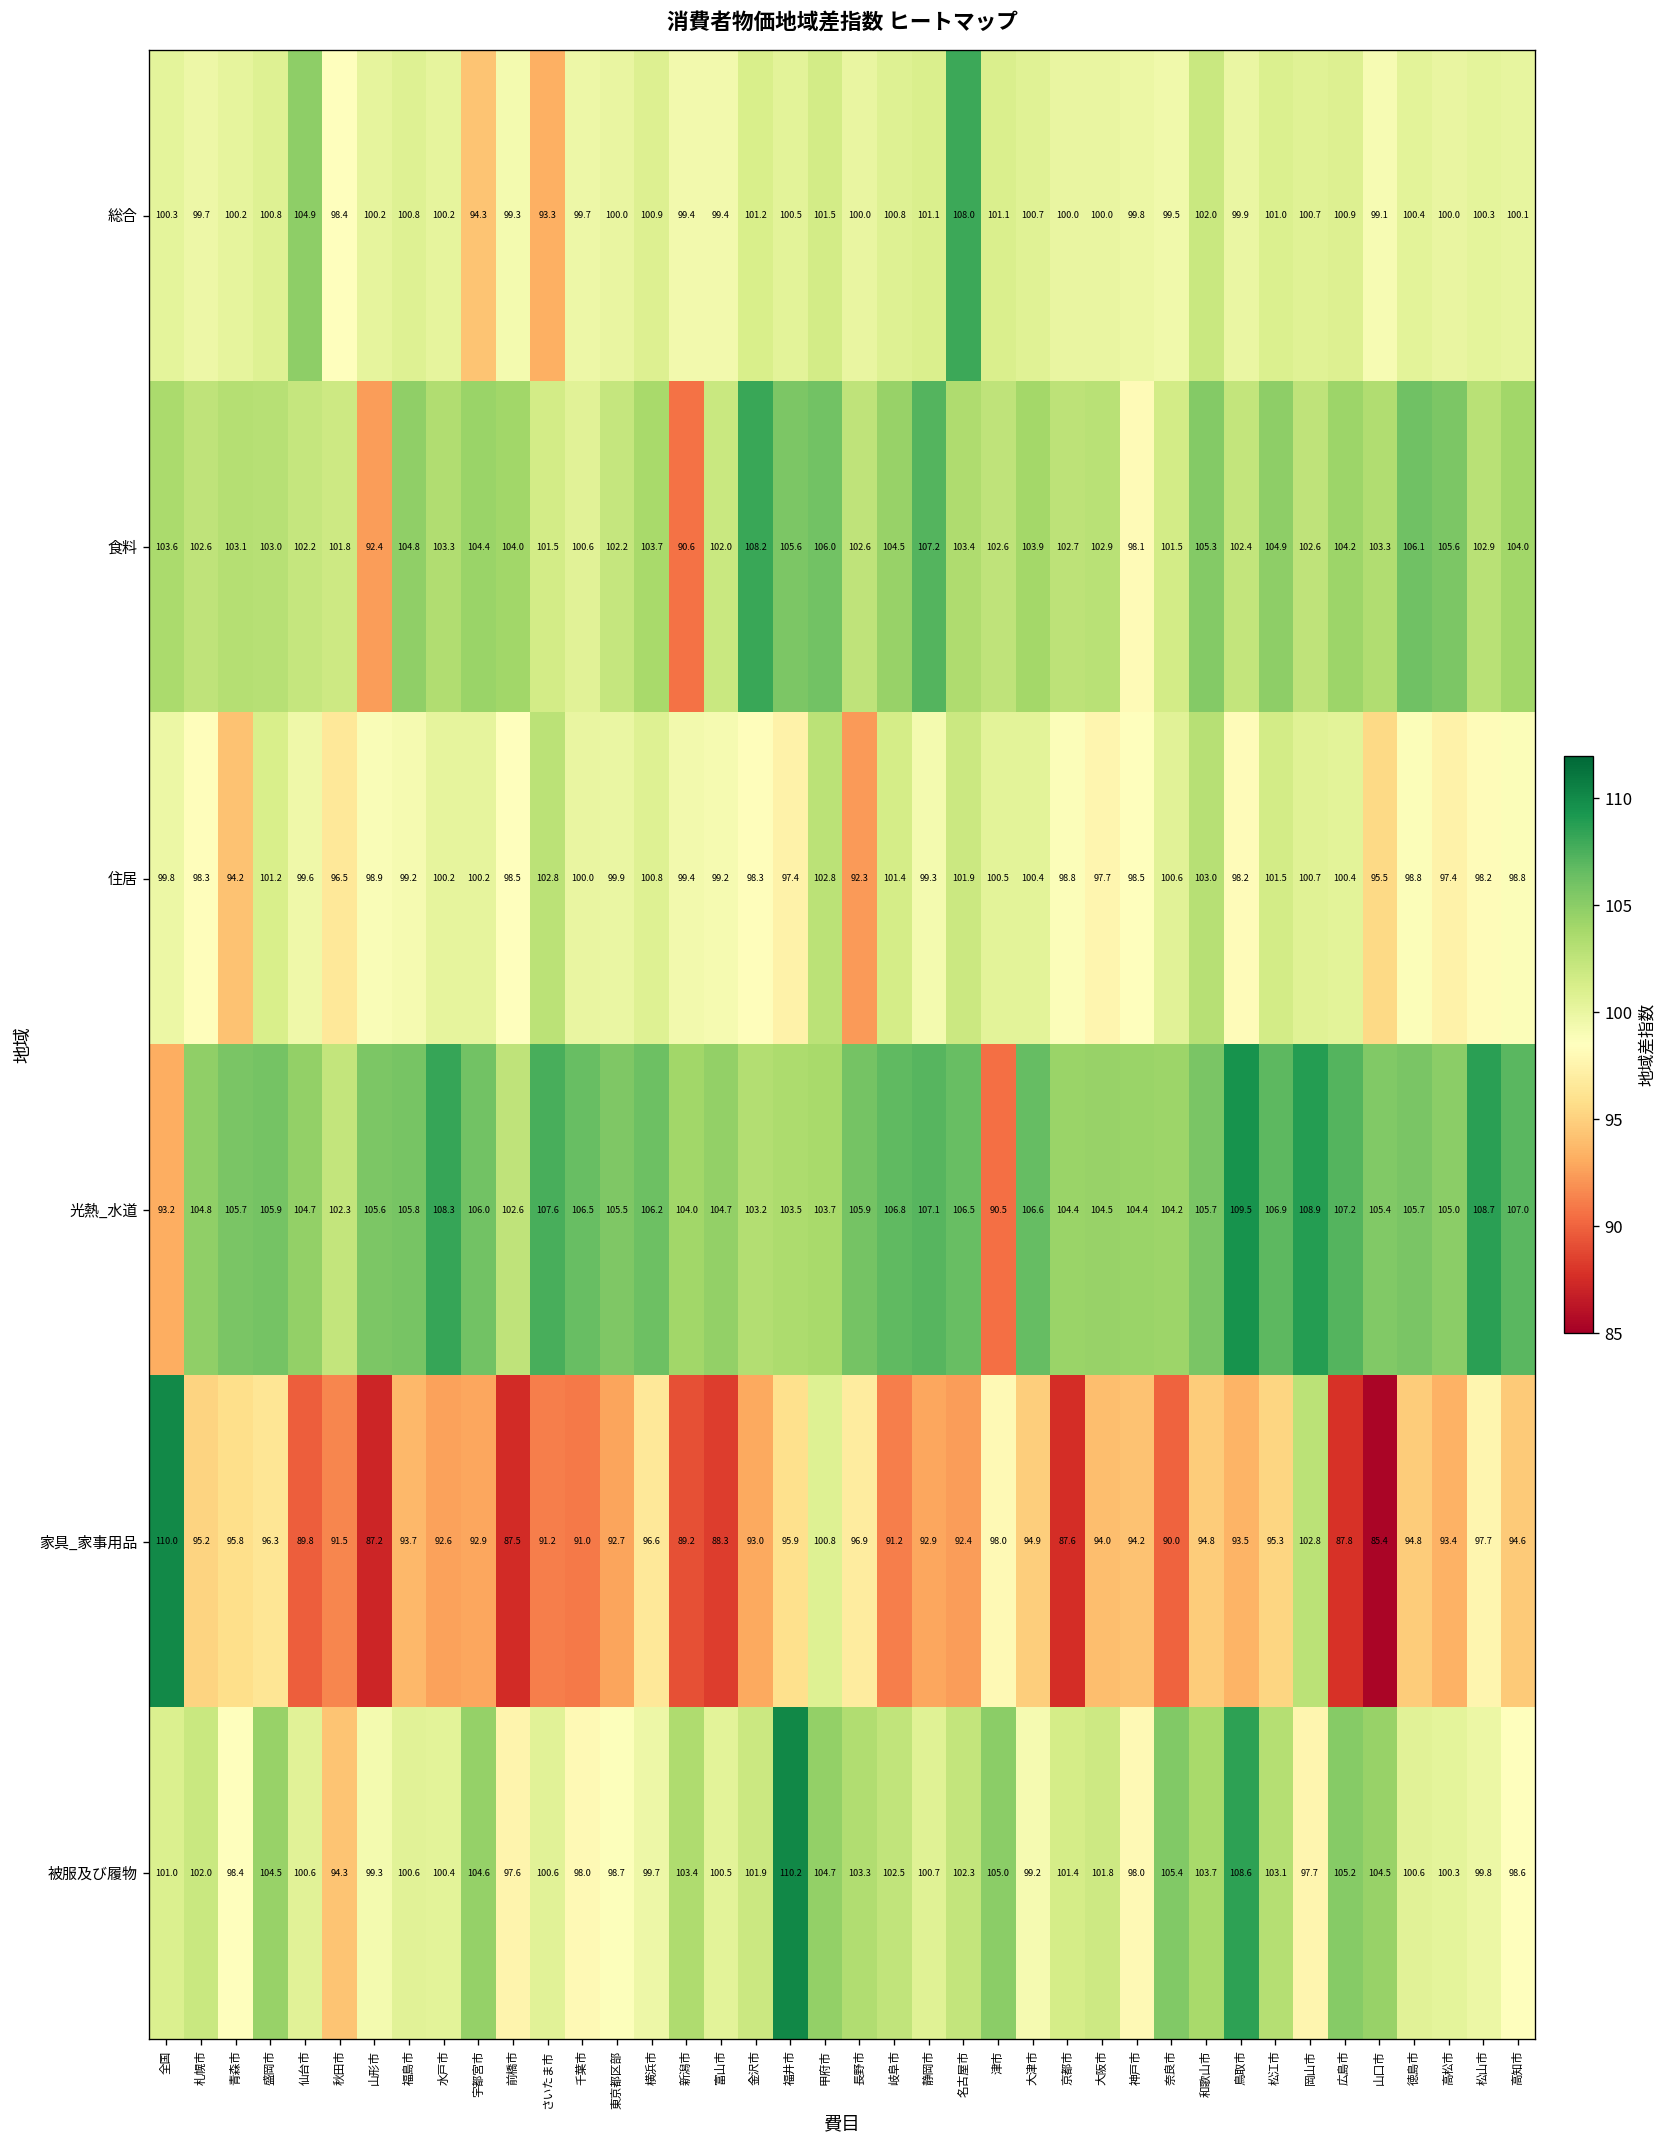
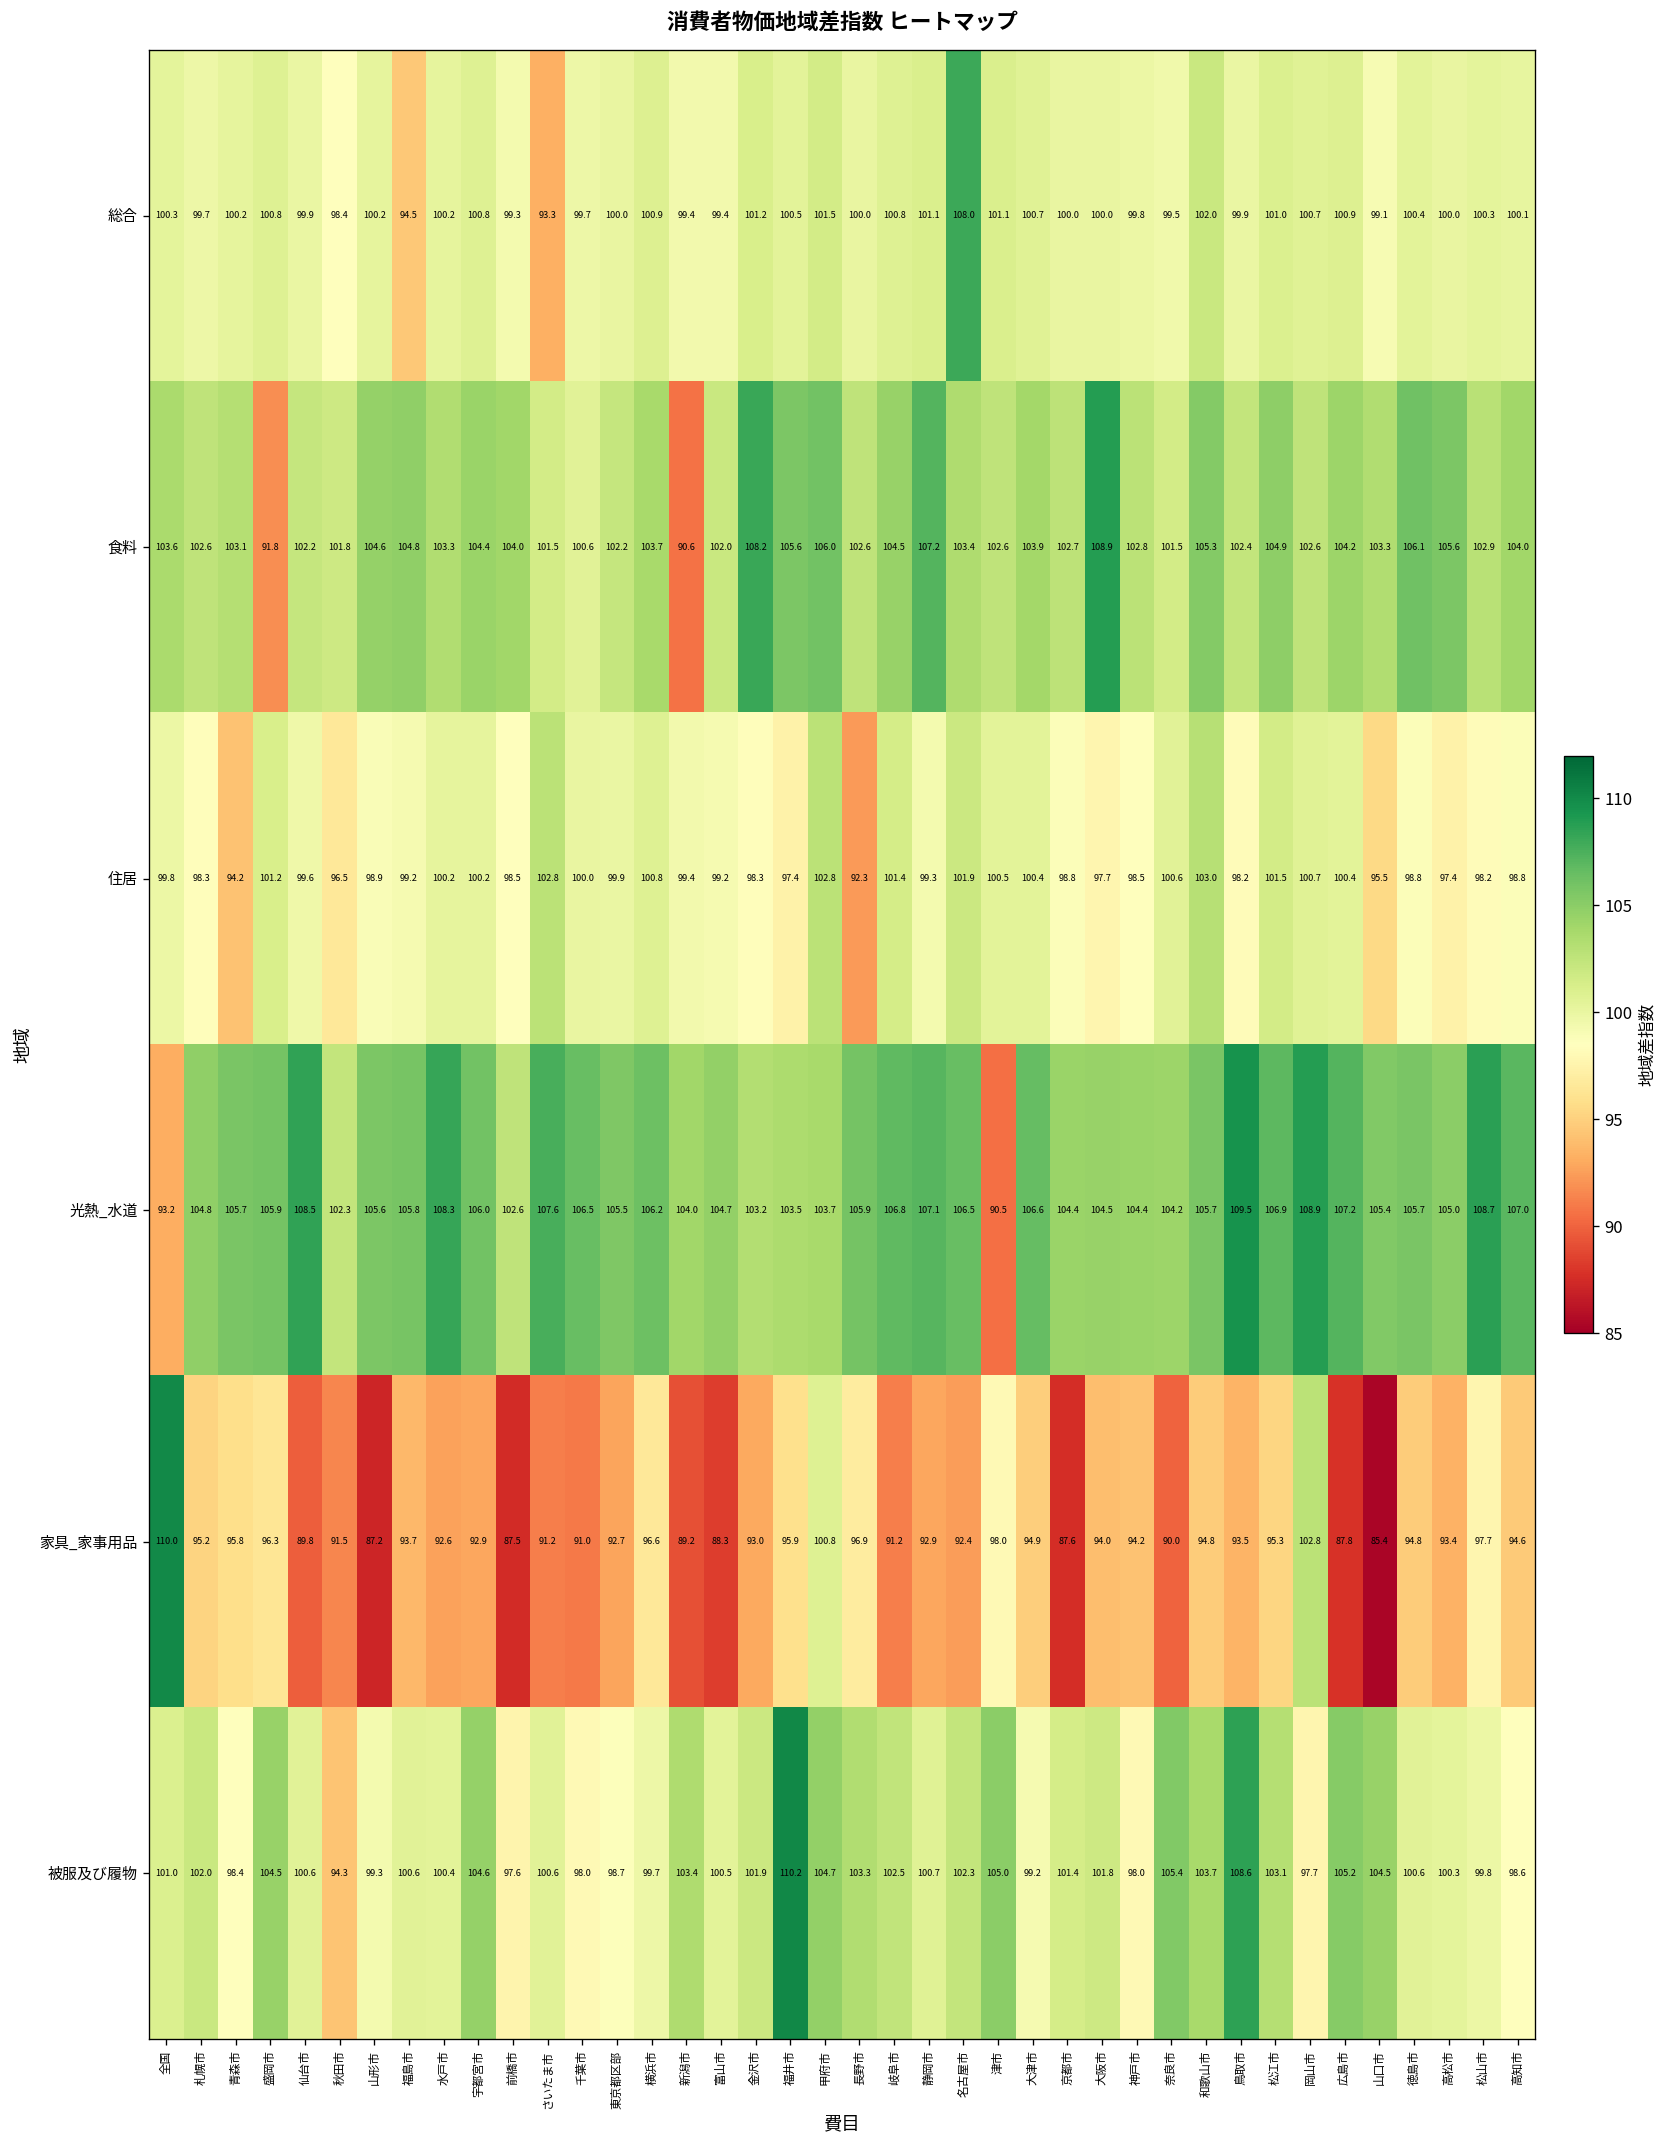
  {
    "総合": {
      "全国": 100.3,
      "札幌市": 99.7,
      "青森市": 100.2,
      "盛岡市": 100.8,
-     "仙台市": 104.9,
+     "仙台市": 99.9,
      "秋田市": 98.4,
      "山形市": 100.2,
-     "福島市": 100.8,
+     "福島市": 94.5,
      "水戸市": 100.2,
-     "宇都宮市": 94.3,
+     "宇都宮市": 100.8,
      "前橋市": 99.3,
      "さいたま市": 93.3,
      "千葉市": 99.7,
      "東京都区部": 100.0,
      "横浜市": 100.9,
      "新潟市": 99.4,
      "富山市": 99.4,
      "金沢市": 101.2,
      "福井市": 100.5,
      "甲府市": 101.5,
      "長野市": 100.0,
      "岐阜市": 100.8,
      "静岡市": 101.1,
      "名古屋市": 108.0,
      "津市": 101.1,
      "大津市": 100.7,
      "京都市": 100.0,
      "大阪市": 100.0,
      "神戸市": 99.8,
      "奈良市": 99.5,
      "和歌山市": 102.0,
      "鳥取市": 99.9,
      "松江市": 101.0,
      "岡山市": 100.7,
      "広島市": 100.9,
      "山口市": 99.1,
      "徳島市": 100.4,
      "高松市": 100.0,
      "松山市": 100.3,
      "高知市": 100.1
    },
    "食料": {
      "全国": 103.6,
      "札幌市": 102.6,
      "青森市": 103.1,
-     "盛岡市": 103.0,
+     "盛岡市": 91.8,
      "仙台市": 102.2,
      "秋田市": 101.8,
-     "山形市": 92.4,
+     "山形市": 104.6,
      "福島市": 104.8,
      "水戸市": 103.3,
      "宇都宮市": 104.4,
      "前橋市": 104.0,
      "さいたま市": 101.5,
      "千葉市": 100.6,
      "東京都区部": 102.2,
      "横浜市": 103.7,
      "新潟市": 90.6,
      "富山市": 102.0,
      "金沢市": 108.2,
      "福井市": 105.6,
      "甲府市": 106.0,
      "長野市": 102.6,
      "岐阜市": 104.5,
      "静岡市": 107.2,
      "名古屋市": 103.4,
      "津市": 102.6,
      "大津市": 103.9,
      "京都市": 102.7,
-     "大阪市": 102.9,
-     "神戸市": 98.1,
+     "大阪市": 108.9,
+     "神戸市": 102.8,
      "奈良市": 101.5,
      "和歌山市": 105.3,
      "鳥取市": 102.4,
      "松江市": 104.9,
      "岡山市": 102.6,
      "広島市": 104.2,
      "山口市": 103.3,
      "徳島市": 106.1,
      "高松市": 105.6,
      "松山市": 102.9,
      "高知市": 104.0
    },
    "光熱_水道": {
      "全国": 93.2,
      "札幌市": 104.8,
      "青森市": 105.7,
      "盛岡市": 105.9,
-     "仙台市": 104.7,
+     "仙台市": 108.5,
      "秋田市": 102.3,
      "山形市": 105.6,
      "福島市": 105.8,
      "水戸市": 108.3,
      "宇都宮市": 106.0,
      "前橋市": 102.6,
      "さいたま市": 107.6,
      "千葉市": 106.5,
      "東京都区部": 105.5,
      "横浜市": 106.2,
      "新潟市": 104.0,
      "富山市": 104.7,
      "金沢市": 103.2,
      "福井市": 103.5,
      "甲府市": 103.7,
      "長野市": 105.9,
      "岐阜市": 106.8,
      "静岡市": 107.1,
      "名古屋市": 106.5,
      "津市": 90.5,
      "大津市": 106.6,
      "京都市": 104.4,
      "大阪市": 104.5,
      "神戸市": 104.4,
      "奈良市": 104.2,
      "和歌山市": 105.7,
      "鳥取市": 109.5,
      "松江市": 106.9,
      "岡山市": 108.9,
      "広島市": 107.2,
      "山口市": 105.4,
      "徳島市": 105.7,
      "高松市": 105.0,
      "松山市": 108.7,
      "高知市": 107.0
    }
  }
